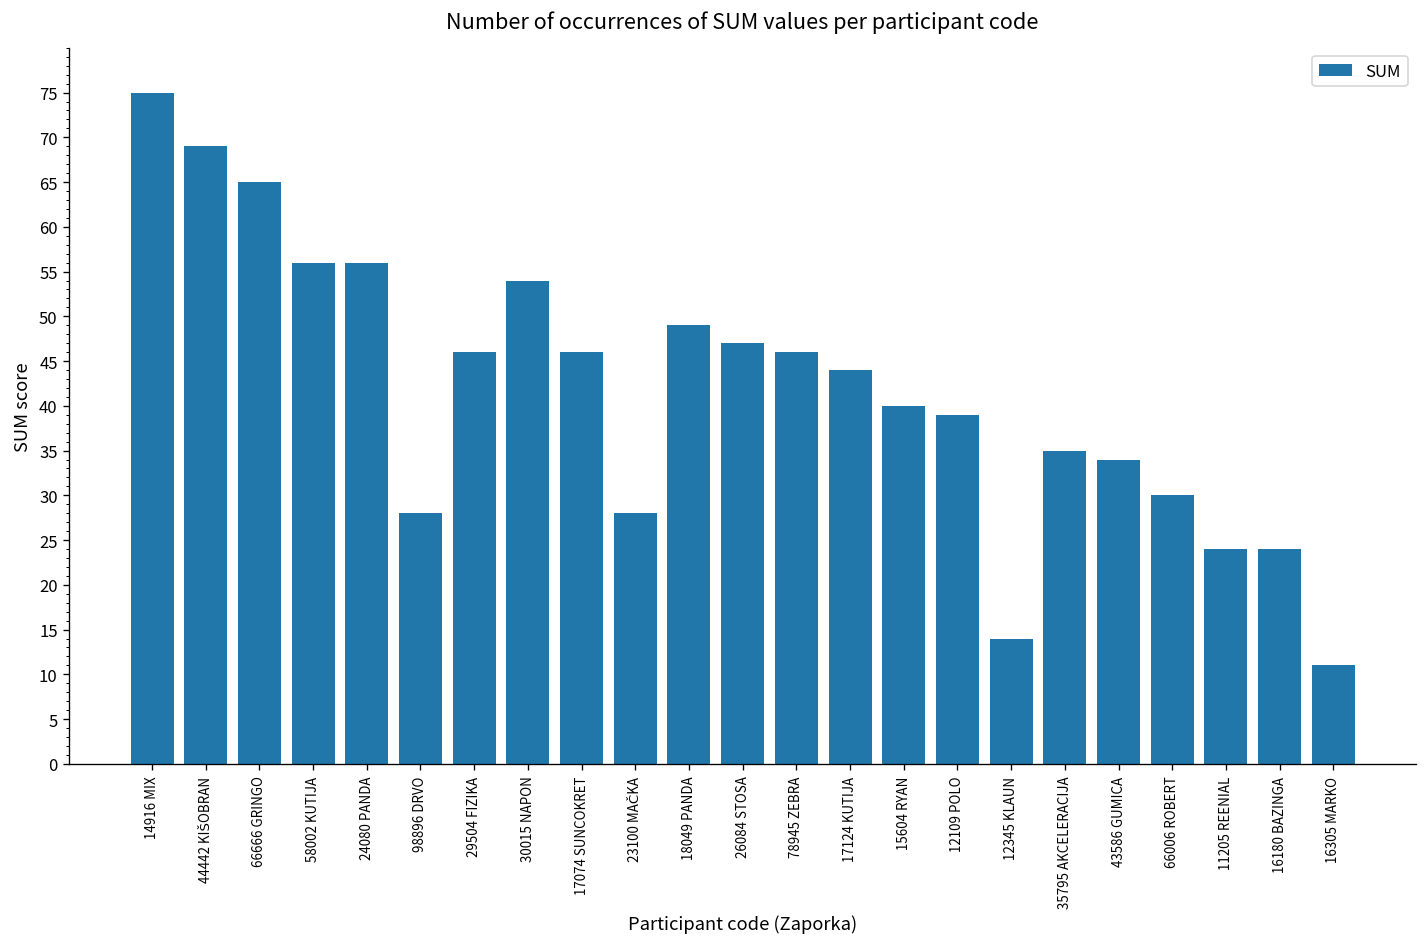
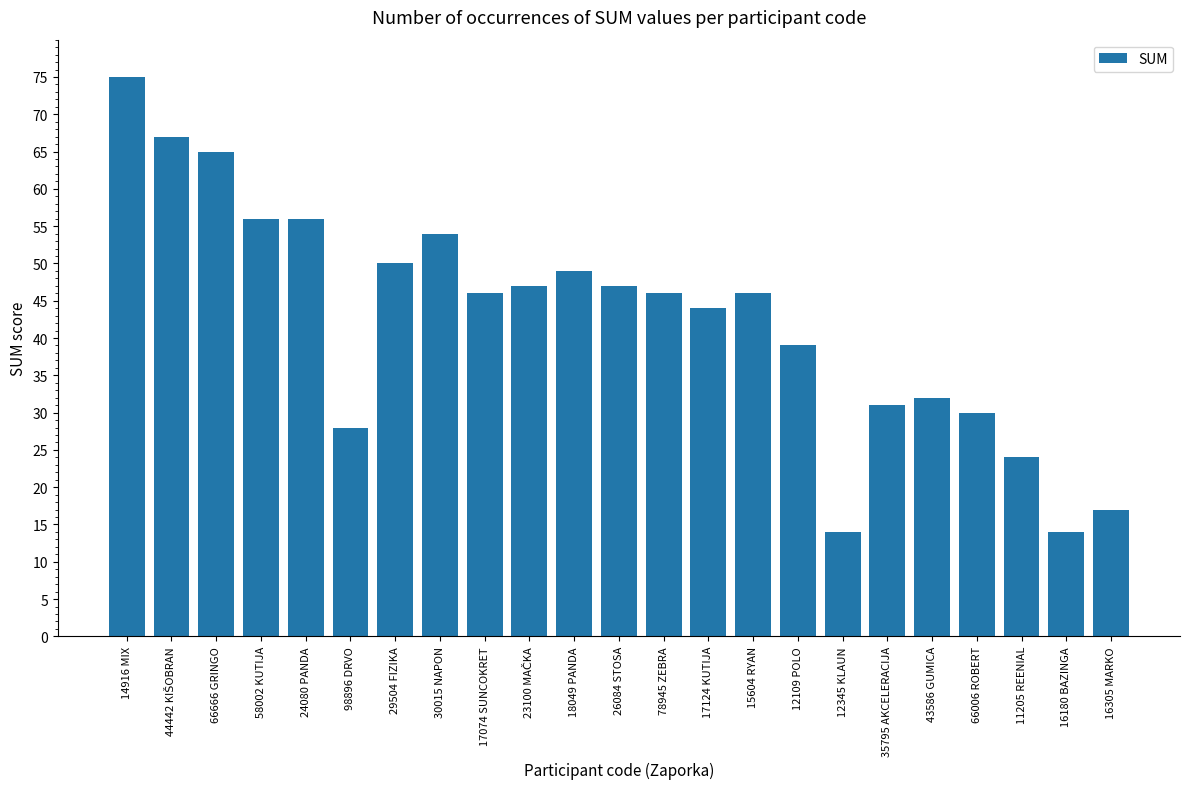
  {
    "14916 MIX": 75,
-   "44442 KIŠOBRAN": 69,
+   "44442 KIŠOBRAN": 67,
    "66666 GRINGO": 65,
    "58002 KUTIJA": 56,
    "24080 PANDA": 56,
    "98896 DRVO": 28,
-   "29504 FIZIKA": 46,
+   "29504 FIZIKA": 50,
    "30015 NAPON": 54,
    "17074 SUNCOKRET": 46,
-   "23100 MAČKA": 28,
+   "23100 MAČKA": 47,
    "18049 PANDA": 49,
    "26084 STOSA": 47,
    "78945 ZEBRA": 46,
    "17124 KUTIJA": 44,
-   "15604 RYAN": 40,
+   "15604 RYAN": 46,
    "12109 POLO": 39,
    "12345 KLAUN": 14,
-   "35795 AKCELERACIJA": 35,
-   "43586 GUMICA": 34,
+   "35795 AKCELERACIJA": 31,
+   "43586 GUMICA": 32,
    "66006 ROBERT": 30,
    "11205 REENIAL": 24,
-   "16180 BAZINGA": 24,
-   "16305 MARKO": 11
+   "16180 BAZINGA": 14,
+   "16305 MARKO": 17
  }
